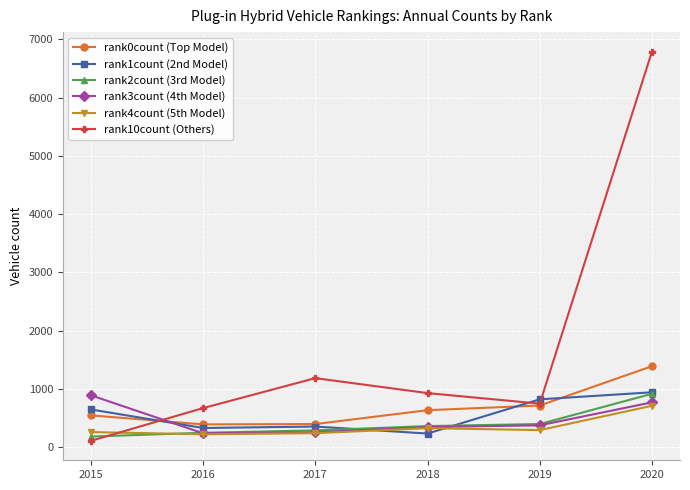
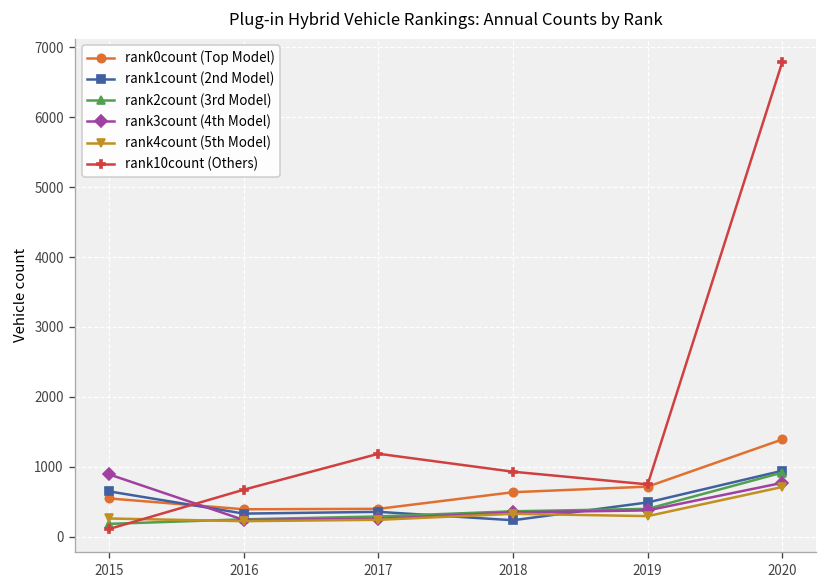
  {
    "rank1count (2nd Model)": {
      "2015": 600,
      "2016": 300,
      "2018": 200,
-     "2019": 800
+     "2019": 500
    },
    "rank2count (3rd Model)": {
      "2015": 200
    },
    "rank3count (4th Model)": {
      "2015": 900,
      "2020": 800
    }
  }
